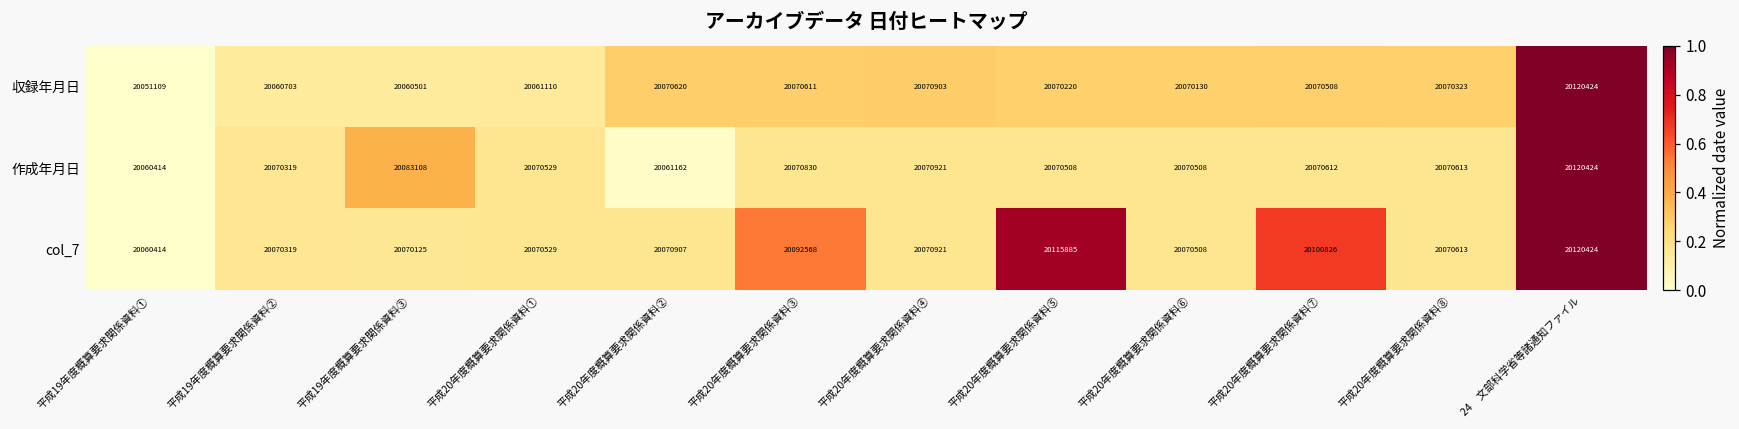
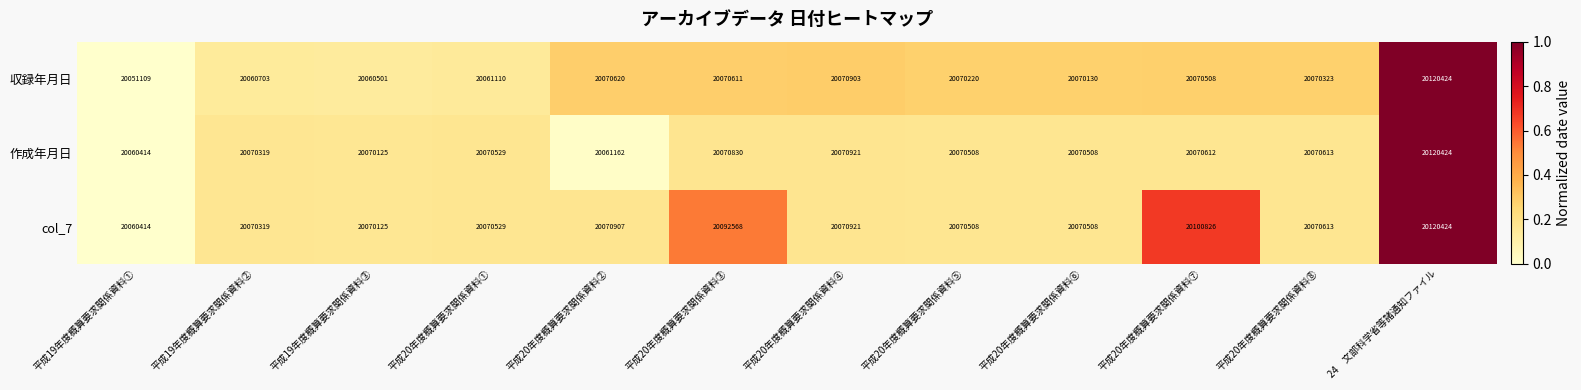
  {
    "収録年月日": {
      "平成19年度概算要求関係資料①": 20051109,
      "平成19年度概算要求関係資料②": 20060703,
      "平成19年度概算要求関係資料③": 20060501,
      "平成20年度概算要求関係資料①": 20061110,
      "平成20年度概算要求関係資料②": 20070620,
      "平成20年度概算要求関係資料③": 20070611,
      "平成20年度概算要求関係資料④": 20070903,
      "平成20年度概算要求関係資料⑤": 20070220,
      "平成20年度概算要求関係資料⑥": 20070130,
      "平成20年度概算要求関係資料⑦": 20070508,
      "平成20年度概算要求関係資料⑧": 20070323,
      "24 文部科学省等諸通知ファイル": 20120424
    },
    "作成年月日": {
      "平成19年度概算要求関係資料①": 20060414,
      "平成19年度概算要求関係資料②": 20070319,
-     "平成19年度概算要求関係資料③": 20083108,
+     "平成19年度概算要求関係資料③": 20070125,
      "平成20年度概算要求関係資料①": 20070529,
      "平成20年度概算要求関係資料②": 20061162,
      "平成20年度概算要求関係資料③": 20070830,
      "平成20年度概算要求関係資料④": 20070921,
      "平成20年度概算要求関係資料⑤": 20070508,
      "平成20年度概算要求関係資料⑥": 20070508,
      "平成20年度概算要求関係資料⑦": 20070612,
      "平成20年度概算要求関係資料⑧": 20070613,
      "24 文部科学省等諸通知ファイル": 20120424
    },
    "col_7": {
      "平成19年度概算要求関係資料①": 20060414,
      "平成19年度概算要求関係資料②": 20070319,
      "平成19年度概算要求関係資料③": 20070125,
      "平成20年度概算要求関係資料①": 20070529,
      "平成20年度概算要求関係資料②": 20070907,
      "平成20年度概算要求関係資料③": 20092568,
      "平成20年度概算要求関係資料④": 20070921,
-     "平成20年度概算要求関係資料⑤": 20115885,
+     "平成20年度概算要求関係資料⑤": 20070508,
      "平成20年度概算要求関係資料⑥": 20070508,
      "平成20年度概算要求関係資料⑦": 20100826,
      "平成20年度概算要求関係資料⑧": 20070613,
      "24 文部科学省等諸通知ファイル": 20120424
    }
  }
